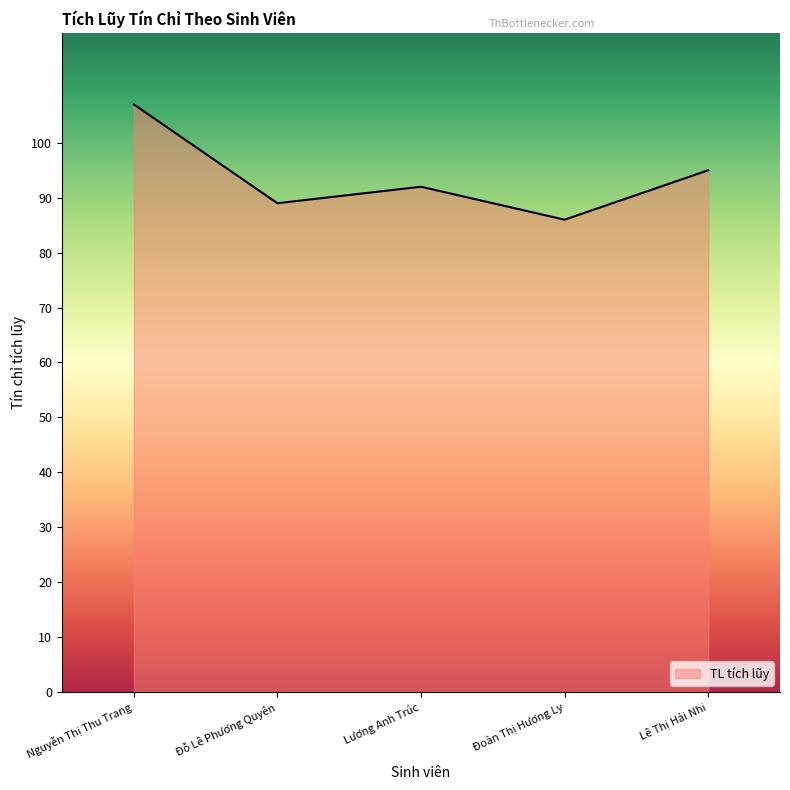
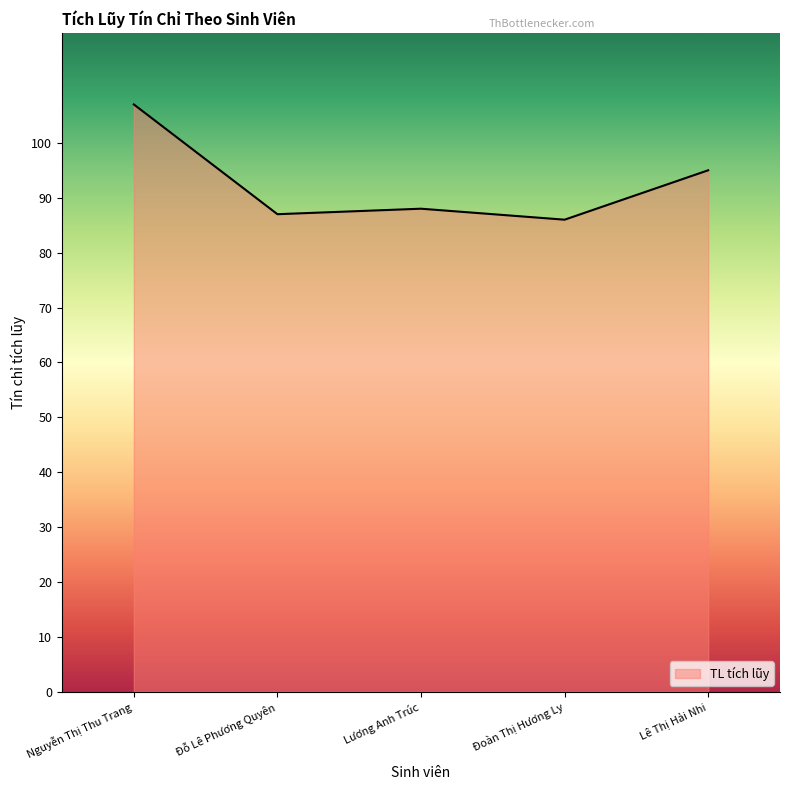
  {
    "Nguyễn Thị Thu Trang": 107,
-   "Đỗ Lê Phương Quyên": 89,
-   "Lương Anh Trúc": 92,
+   "Đỗ Lê Phương Quyên": 87,
+   "Lương Anh Trúc": 88,
    "Đoàn Thị Hương Ly": 86,
    "Lê Thị Hải Nhi": 95
  }
